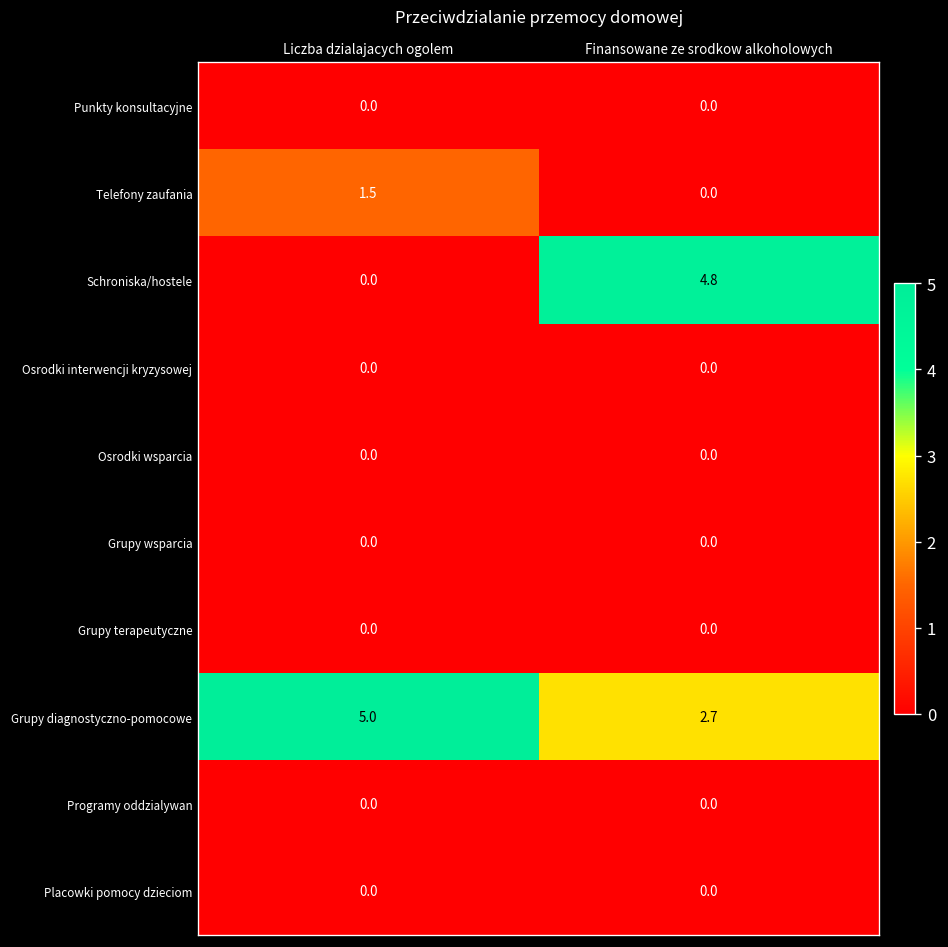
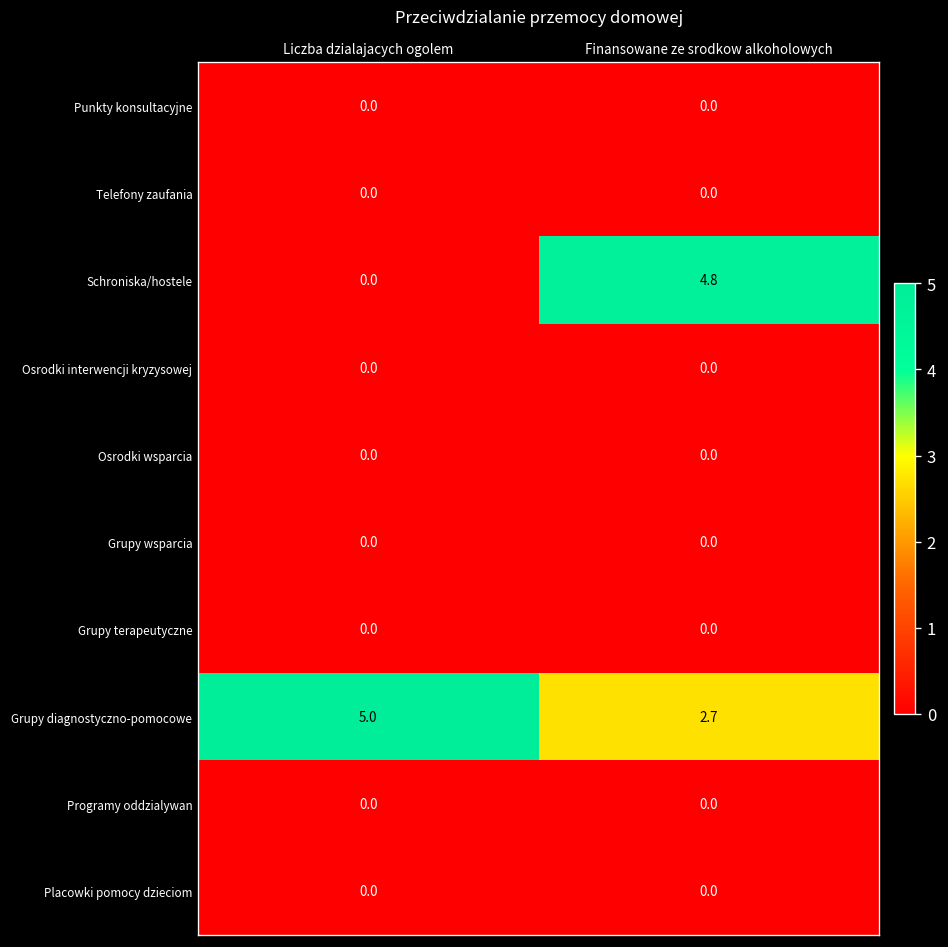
  {
    "Punkty konsultacyjne": {
      "Liczba dzialajacych ogolem": 0.0,
      "Finansowane ze srodkow alkoholowych": 0.0
    },
    "Telefony zaufania": {
-     "Liczba dzialajacych ogolem": 1.5,
+     "Liczba dzialajacych ogolem": 0.0,
      "Finansowane ze srodkow alkoholowych": 0.0
    },
    "Schroniska/hostele": {
      "Liczba dzialajacych ogolem": 0.0,
      "Finansowane ze srodkow alkoholowych": 4.8
    },
    "Osrodki interwencji kryzysowej": {
      "Liczba dzialajacych ogolem": 0.0,
      "Finansowane ze srodkow alkoholowych": 0.0
    },
    "Osrodki wsparcia": {
      "Liczba dzialajacych ogolem": 0.0,
      "Finansowane ze srodkow alkoholowych": 0.0
    },
    "Grupy wsparcia": {
      "Liczba dzialajacych ogolem": 0.0,
      "Finansowane ze srodkow alkoholowych": 0.0
    },
    "Grupy terapeutyczne": {
      "Liczba dzialajacych ogolem": 0.0,
      "Finansowane ze srodkow alkoholowych": 0.0
    },
    "Grupy diagnostyczno-pomocowe": {
      "Liczba dzialajacych ogolem": 5.0,
      "Finansowane ze srodkow alkoholowych": 2.7
    },
    "Programy oddzialywan": {
      "Liczba dzialajacych ogolem": 0.0,
      "Finansowane ze srodkow alkoholowych": 0.0
    },
    "Placowki pomocy dzieciom": {
      "Liczba dzialajacych ogolem": 0.0,
      "Finansowane ze srodkow alkoholowych": 0.0
    }
  }
